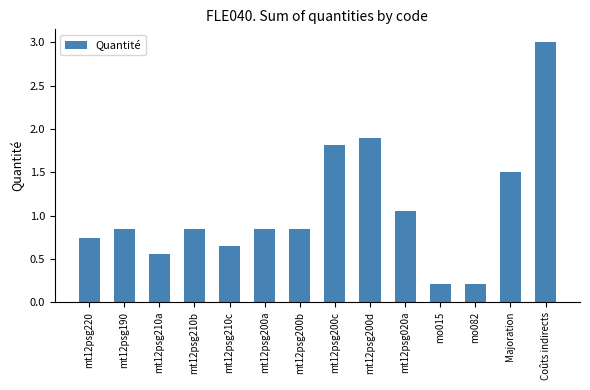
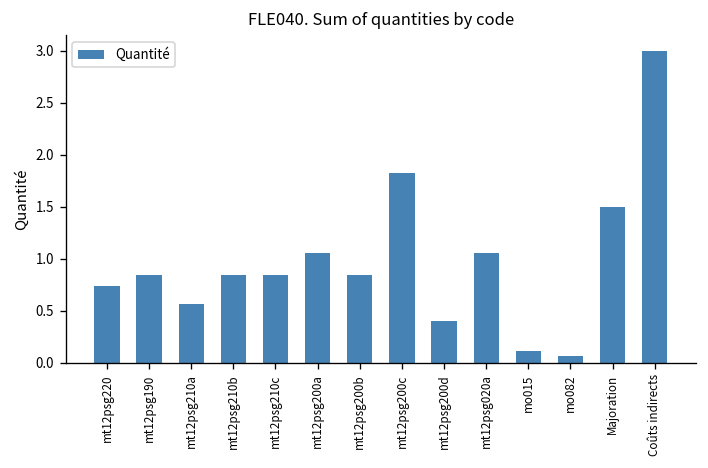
  {
    "mt12psg220": 0.7,
    "mt12psg190": 0.8,
    "mt12psg210a": 0.6,
    "mt12psg210b": 0.8,
-   "mt12psg210c": 0.7,
-   "mt12psg200a": 0.8,
+   "mt12psg210c": 0.8,
+   "mt12psg200a": 1.1,
    "mt12psg200b": 0.8,
    "mt12psg200c": 1.8,
-   "mt12psg200d": 1.9,
+   "mt12psg200d": 0.4,
    "mt12psg020a": 1.1,
-   "mo015": 0.2,
-   "mo082": 0.2,
+   "mo015": 0.1,
+   "mo082": 0.1,
    "Majoration": 1.5,
    "Coûts indirects": 3.0
  }
